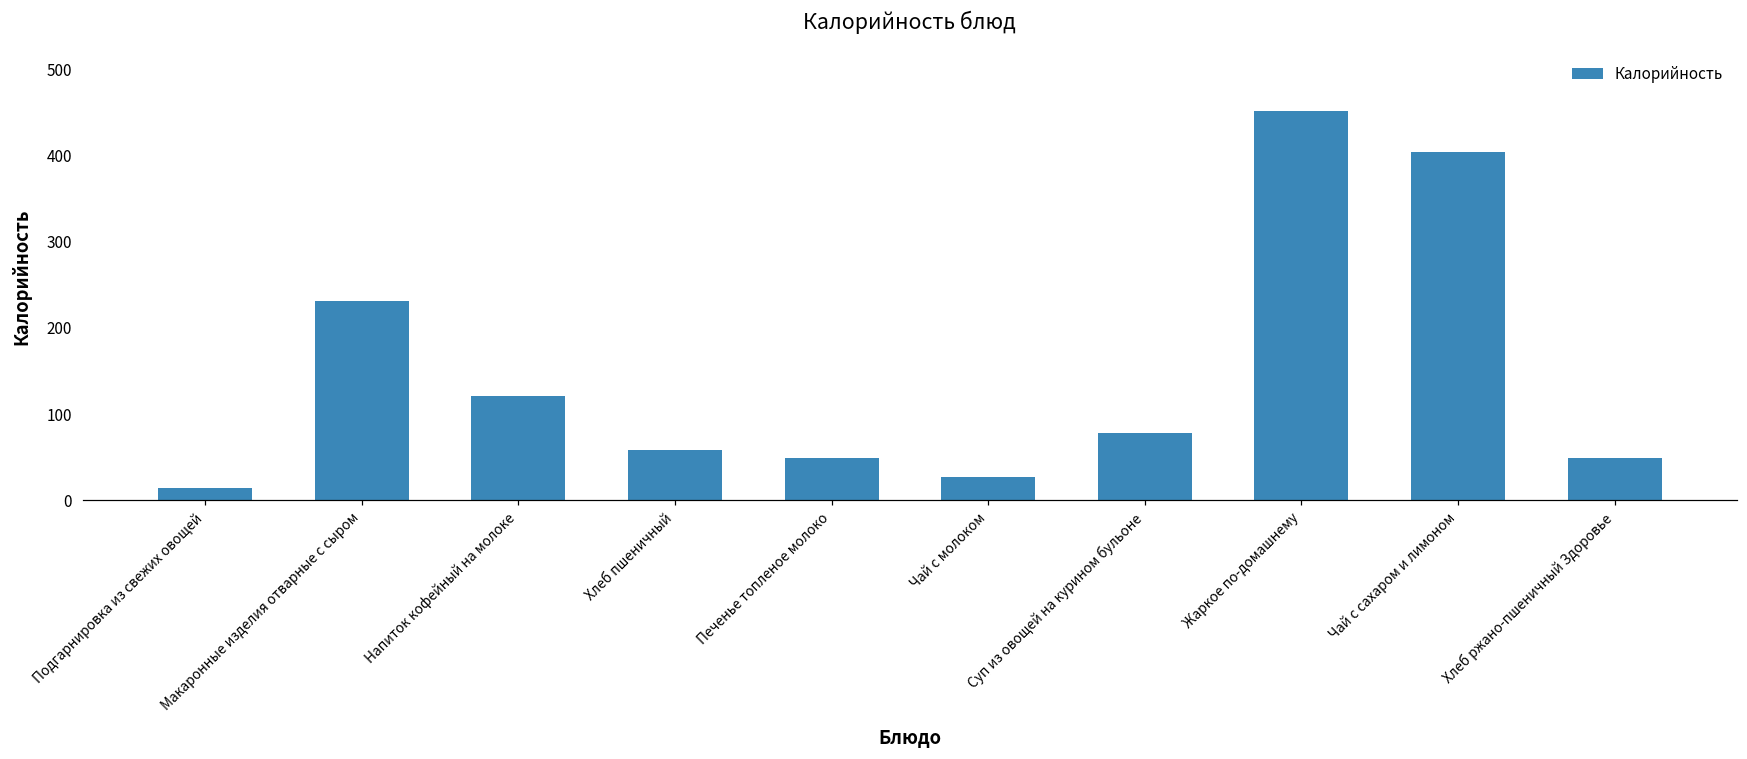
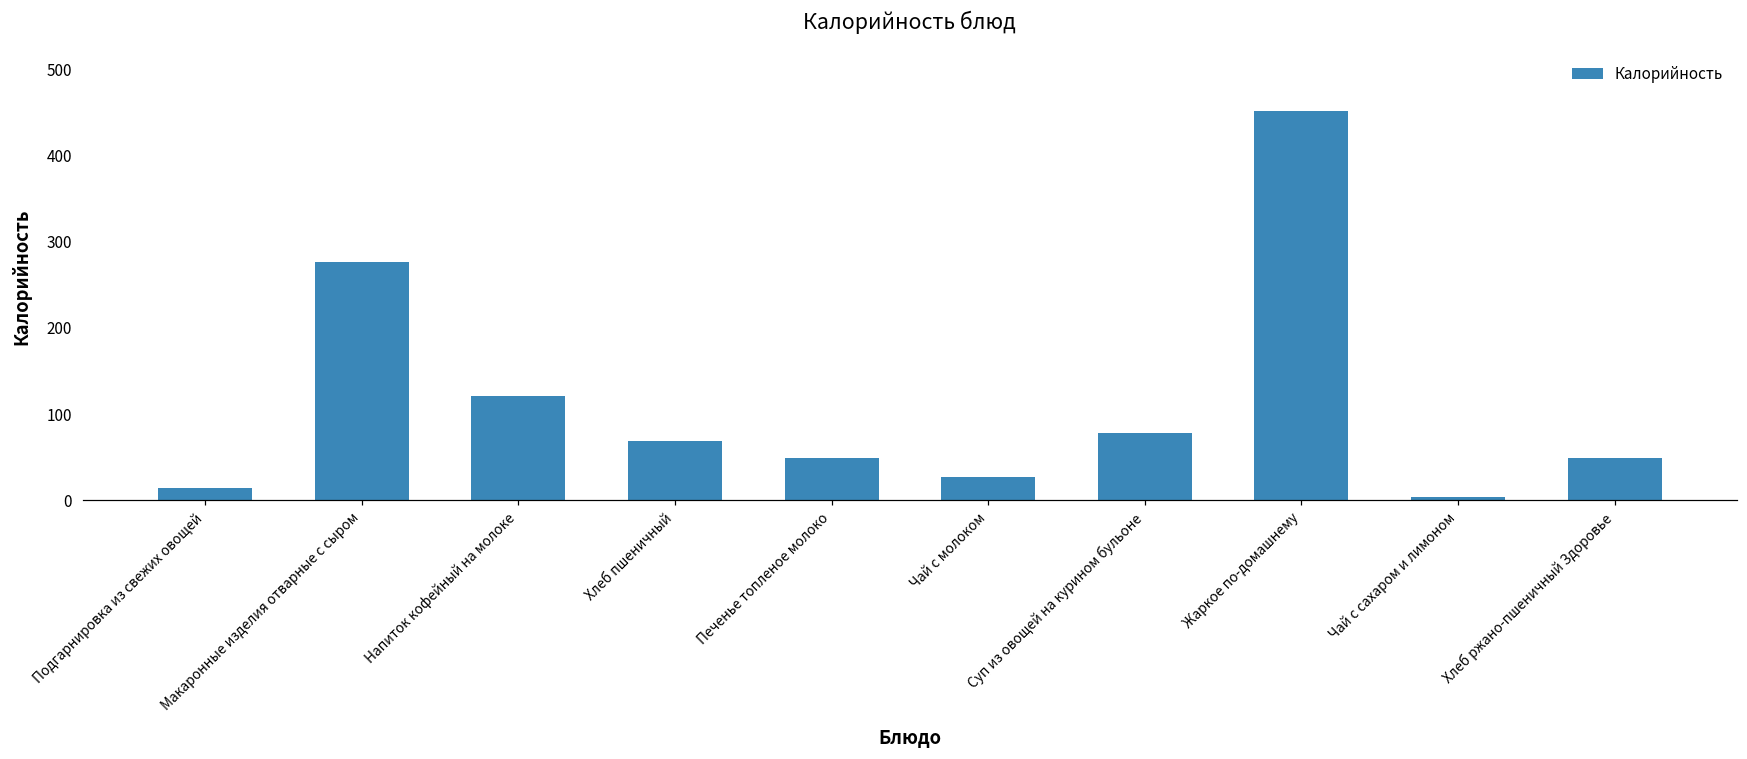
  {
    "Подгарнировка из свежих овощей": 10,
-   "Макаронные изделия отварные с сыром": 230,
+   "Макаронные изделия отварные с сыром": 280,
    "Напиток кофейный на молоке": 120,
-   "Хлеб пшеничный": 60,
+   "Хлеб пшеничный": 70,
    "Печенье топленое молоко": 50,
    "Чай с молоком": 30,
    "Суп из овощей на курином бульоне": 80,
    "Жаркое по-домашнему": 450,
-   "Чай с сахаром и лимоном": 400,
+   "Чай с сахаром и лимоном": 0,
    "Хлеб ржано-пшеничный Здоровье": 50
  }
